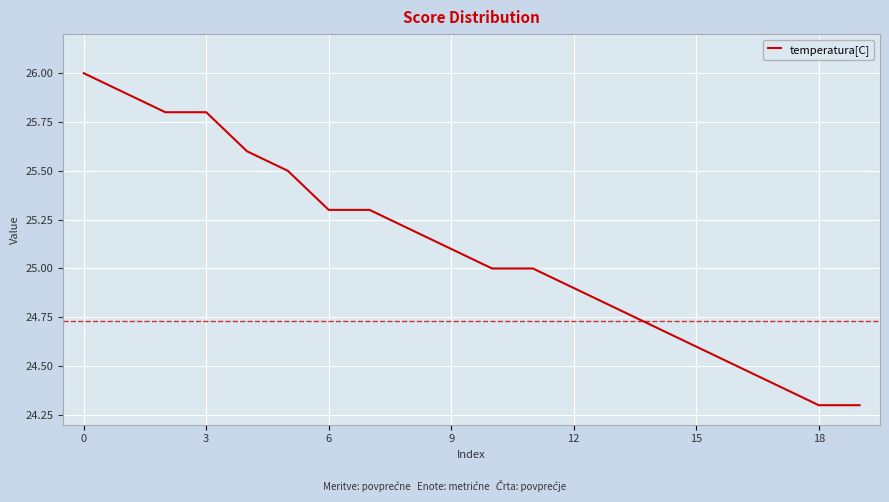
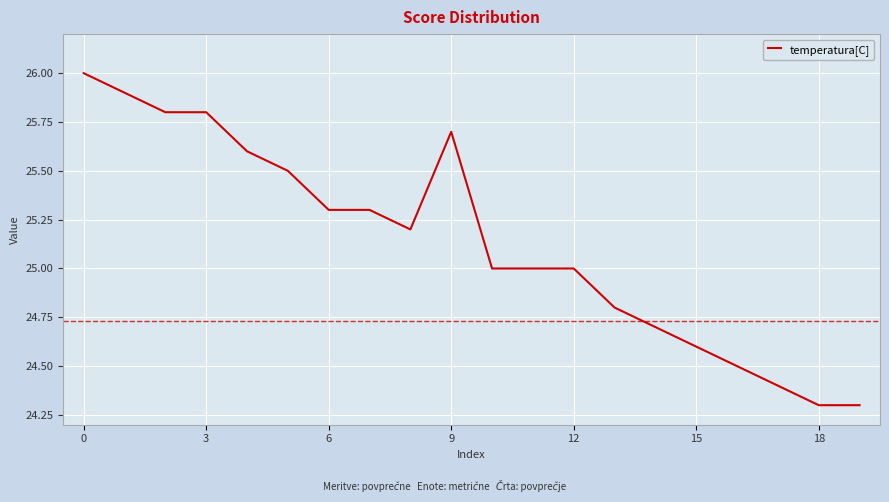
  {
    "0": 26.0,
    "3": 25.8,
    "6": 25.3,
-   "9": 25.1,
-   "12": 24.9,
+   "9": 25.7,
+   "12": 25.0,
    "15": 24.6,
    "18": 24.3
  }
